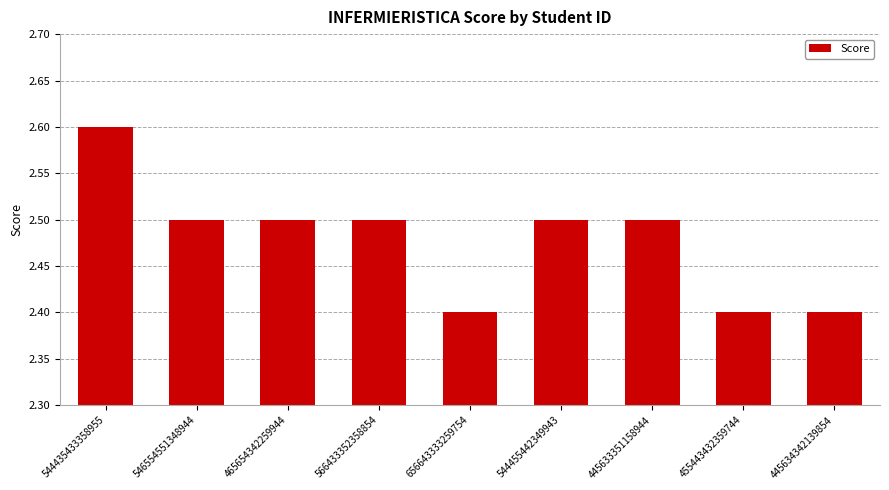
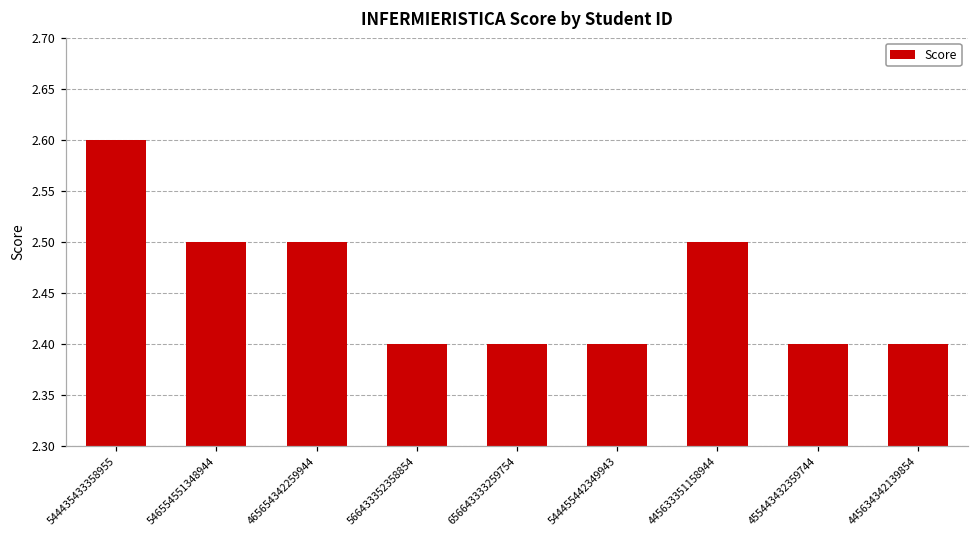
  {
    "544435433358955": 2.6,
    "546554551348944": 2.5,
    "465654342259944": 2.5,
-   "566433352358854": 2.5,
+   "566433352358854": 2.4,
    "656643333259754": 2.4,
-   "544455442349943": 2.5,
+   "544455442349943": 2.4,
    "445633351158944": 2.5,
    "455443432359744": 2.4,
    "445634342139854": 2.4
  }
